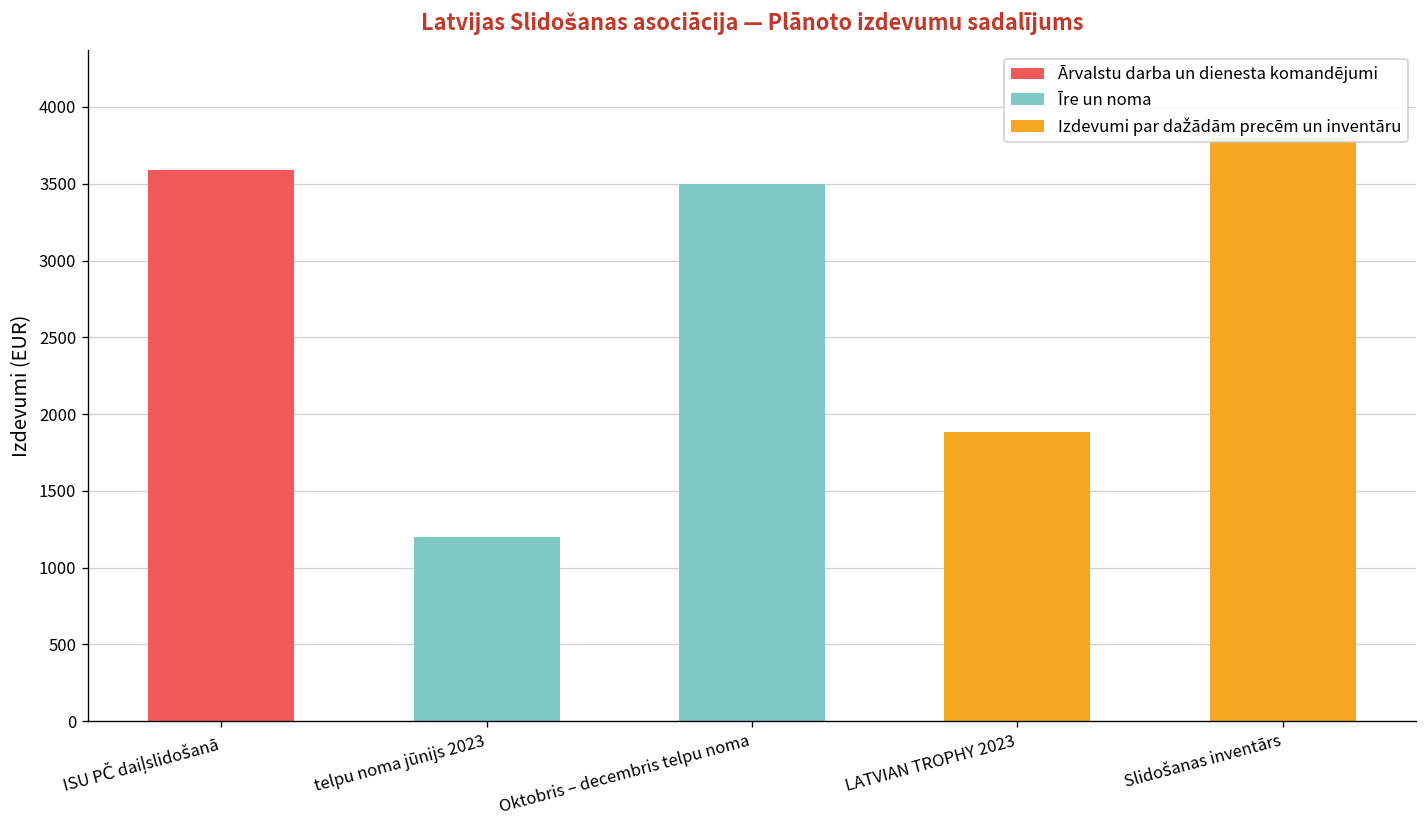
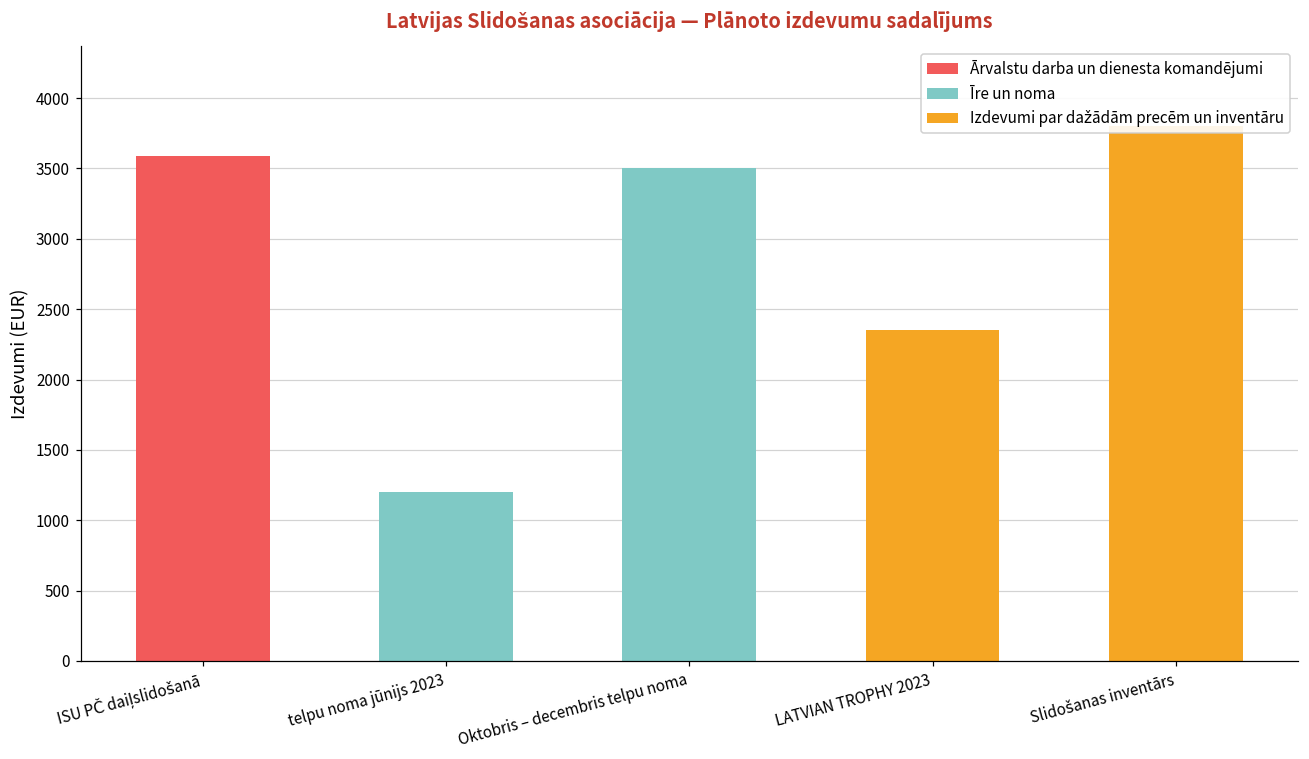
  {
    "Ārvalstu darba un dienesta komandējumi": {
      "ISU PČ daiļslidošanā": 3590,
      "telpu noma jūnijs 2023": 0,
      "Oktobris – decembris telpu noma": 0,
      "LATVIAN TROPHY 2023": 0,
      "Slidošanas inventārs": 0
    },
    "Izdevumi par dažādām precēm un inventāru": {
-     "LATVIAN TROPHY 2023": 1880
+     "LATVIAN TROPHY 2023": 2350
    }
  }
